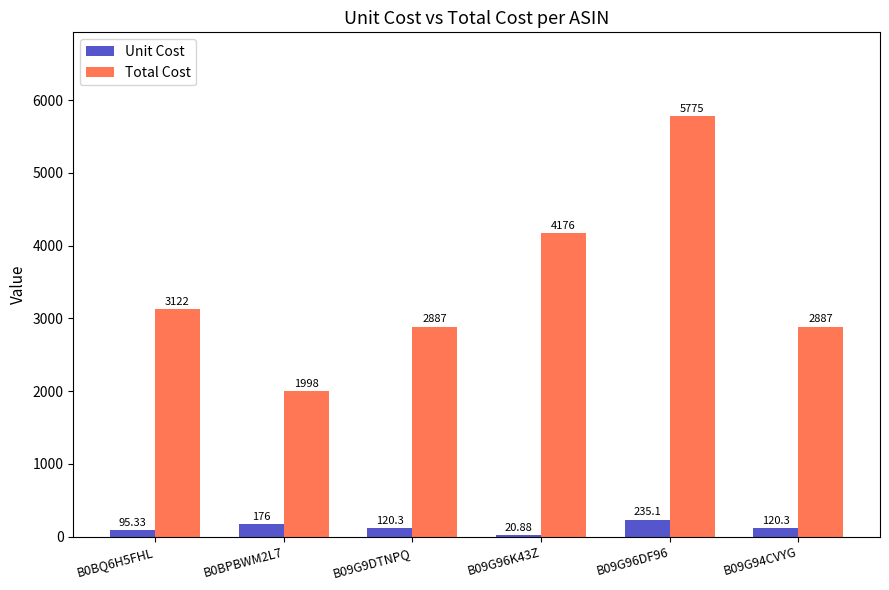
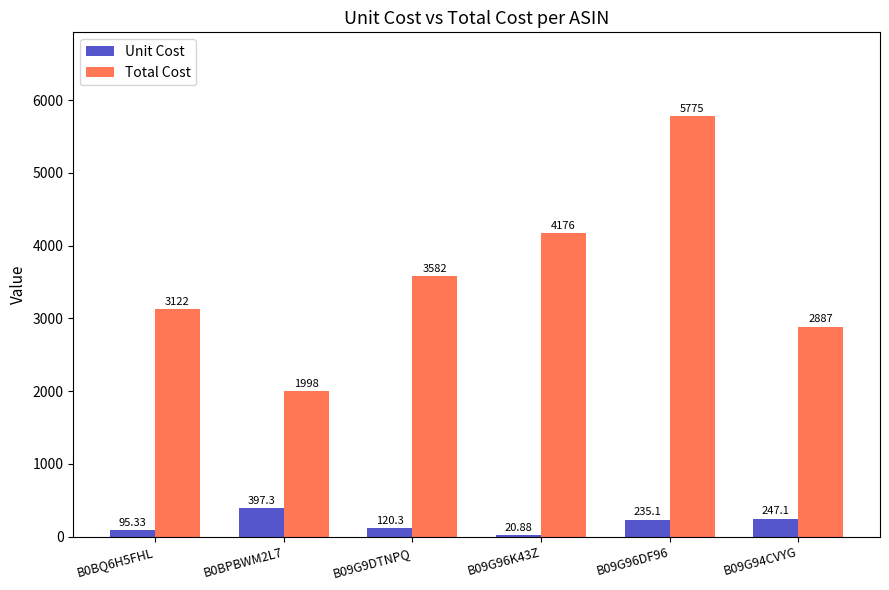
  {
    "Unit Cost": {
      "B0BQ6H5FHL": 95.33,
-     "B0BPBWM2L7": 176,
+     "B0BPBWM2L7": 397.3,
      "B09G9DTNPQ": 120.3,
      "B09G96K43Z": 20.88,
      "B09G96DF96": 235.1,
-     "B09G94CVYG": 120.3
+     "B09G94CVYG": 247.1
    },
    "Total Cost": {
      "B0BQ6H5FHL": 3122,
      "B0BPBWM2L7": 1998,
-     "B09G9DTNPQ": 2887,
+     "B09G9DTNPQ": 3582,
      "B09G96K43Z": 4176,
      "B09G96DF96": 5775,
      "B09G94CVYG": 2887
    }
  }
